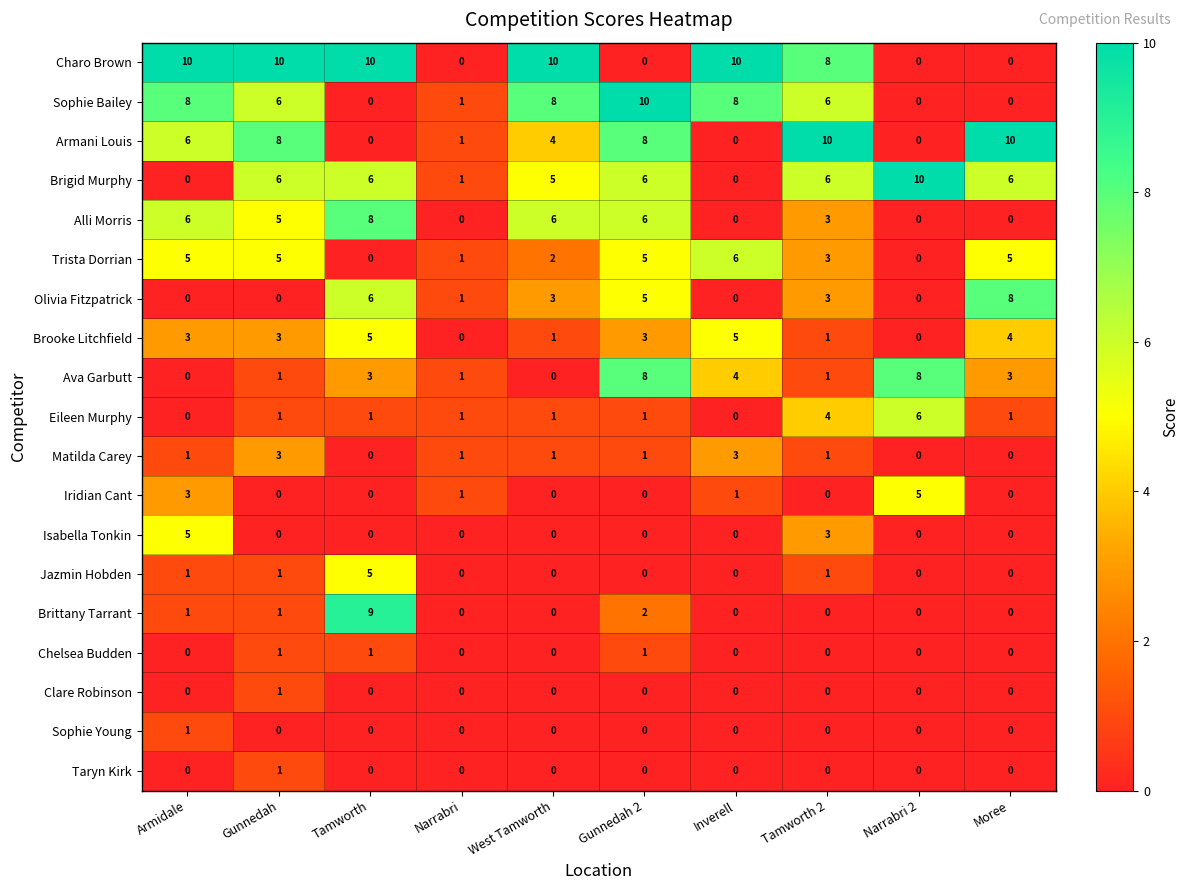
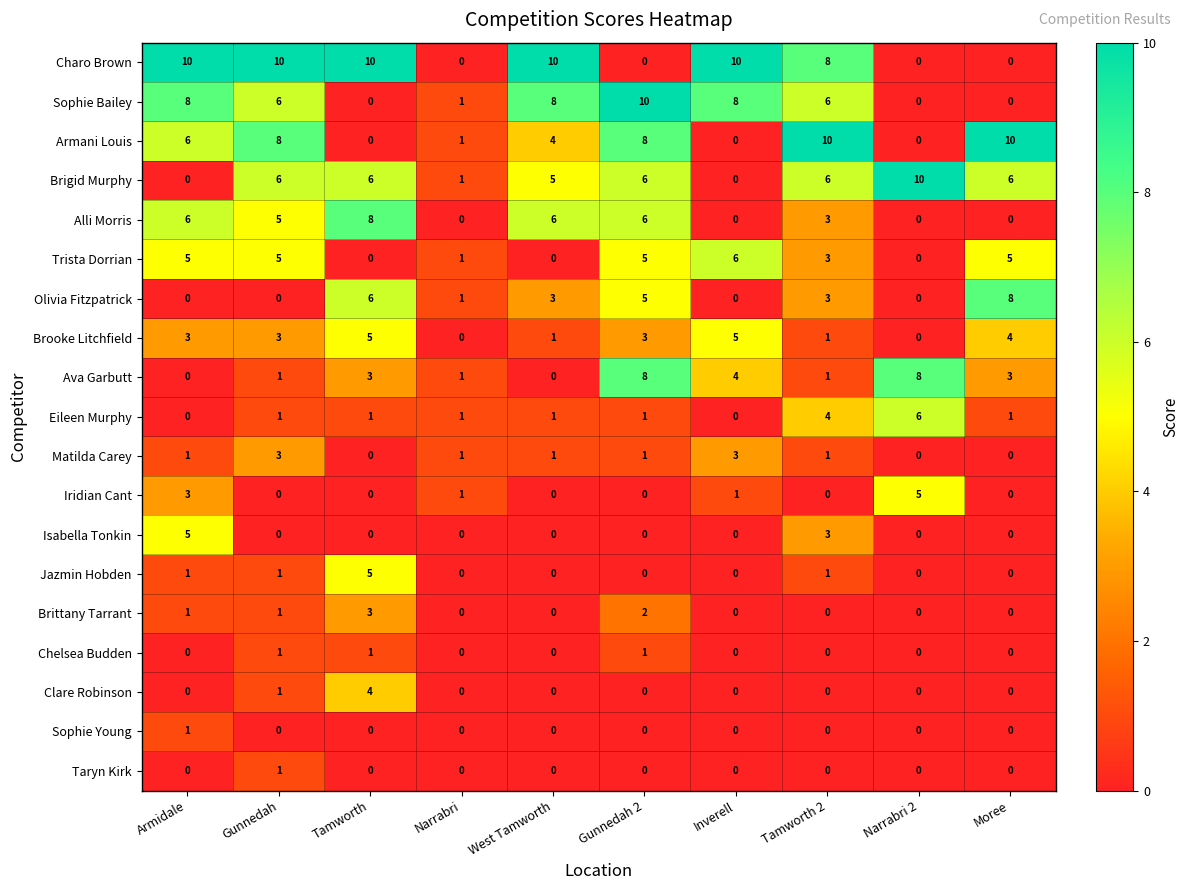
  {
    "Charo Brown": {
      "Armidale": 10,
      "Gunnedah": 10,
      "Tamworth": 10,
      "Narrabri": 0,
      "West Tamworth": 10,
      "Gunnedah 2": 0,
      "Inverell": 10,
      "Tamworth 2": 8,
      "Narrabri 2": 0,
      "Moree": 0
    },
    "Sophie Bailey": {
      "Armidale": 8,
      "Gunnedah": 6,
      "Tamworth": 0,
      "Narrabri": 1,
      "West Tamworth": 8,
      "Gunnedah 2": 10,
      "Inverell": 8,
      "Tamworth 2": 6,
      "Narrabri 2": 0,
      "Moree": 0
    },
    "Armani Louis": {
      "Armidale": 6,
      "Gunnedah": 8,
      "Tamworth": 0,
      "Narrabri": 1,
      "West Tamworth": 4,
      "Gunnedah 2": 8,
      "Inverell": 0,
      "Tamworth 2": 10,
      "Narrabri 2": 0,
      "Moree": 10
    },
    "Brigid Murphy": {
      "Armidale": 0,
      "Gunnedah": 6,
      "Tamworth": 6,
      "Narrabri": 1,
      "West Tamworth": 5,
      "Gunnedah 2": 6,
      "Inverell": 0,
      "Tamworth 2": 6,
      "Narrabri 2": 10,
      "Moree": 6
    },
    "Alli Morris": {
      "Armidale": 6,
      "Gunnedah": 5,
      "Tamworth": 8,
      "Narrabri": 0,
      "West Tamworth": 6,
      "Gunnedah 2": 6,
      "Inverell": 0,
      "Tamworth 2": 3,
      "Narrabri 2": 0,
      "Moree": 0
    },
    "Trista Dorrian": {
      "Armidale": 5,
      "Gunnedah": 5,
      "Tamworth": 0,
      "Narrabri": 1,
-     "West Tamworth": 2,
+     "West Tamworth": 0,
      "Gunnedah 2": 5,
      "Inverell": 6,
      "Tamworth 2": 3,
      "Narrabri 2": 0,
      "Moree": 5
    },
    "Olivia Fitzpatrick": {
      "Armidale": 0,
      "Gunnedah": 0,
      "Tamworth": 6,
      "Narrabri": 1,
      "West Tamworth": 3,
      "Gunnedah 2": 5,
      "Inverell": 0,
      "Tamworth 2": 3,
      "Narrabri 2": 0,
      "Moree": 8
    },
    "Brooke Litchfield": {
      "Armidale": 3,
      "Gunnedah": 3,
      "Tamworth": 5,
      "Narrabri": 0,
      "West Tamworth": 1,
      "Gunnedah 2": 3,
      "Inverell": 5,
      "Tamworth 2": 1,
      "Narrabri 2": 0,
      "Moree": 4
    },
    "Ava Garbutt": {
      "Armidale": 0,
      "Gunnedah": 1,
      "Tamworth": 3,
      "Narrabri": 1,
      "West Tamworth": 0,
      "Gunnedah 2": 8,
      "Inverell": 4,
      "Tamworth 2": 1,
      "Narrabri 2": 8,
      "Moree": 3
    },
    "Eileen Murphy": {
      "Armidale": 0,
      "Gunnedah": 1,
      "Tamworth": 1,
      "Narrabri": 1,
      "West Tamworth": 1,
      "Gunnedah 2": 1,
      "Inverell": 0,
      "Tamworth 2": 4,
      "Narrabri 2": 6,
      "Moree": 1
    },
    "Matilda Carey": {
      "Armidale": 1,
      "Gunnedah": 3,
      "Tamworth": 0,
      "Narrabri": 1,
      "West Tamworth": 1,
      "Gunnedah 2": 1,
      "Inverell": 3,
      "Tamworth 2": 1,
      "Narrabri 2": 0,
      "Moree": 0
    },
    "Iridian Cant": {
      "Armidale": 3,
      "Gunnedah": 0,
      "Tamworth": 0,
      "Narrabri": 1,
      "West Tamworth": 0,
      "Gunnedah 2": 0,
      "Inverell": 1,
      "Tamworth 2": 0,
      "Narrabri 2": 5,
      "Moree": 0
    },
    "Isabella Tonkin": {
      "Armidale": 5,
      "Gunnedah": 0,
      "Tamworth": 0,
      "Narrabri": 0,
      "West Tamworth": 0,
      "Gunnedah 2": 0,
      "Inverell": 0,
      "Tamworth 2": 3,
      "Narrabri 2": 0,
      "Moree": 0
    },
    "Jazmin Hobden": {
      "Armidale": 1,
      "Gunnedah": 1,
      "Tamworth": 5,
      "Narrabri": 0,
      "West Tamworth": 0,
      "Gunnedah 2": 0,
      "Inverell": 0,
      "Tamworth 2": 1,
      "Narrabri 2": 0,
      "Moree": 0
    },
    "Brittany Tarrant": {
      "Armidale": 1,
      "Gunnedah": 1,
-     "Tamworth": 9,
+     "Tamworth": 3,
      "Narrabri": 0,
      "West Tamworth": 0,
      "Gunnedah 2": 2,
      "Inverell": 0,
      "Tamworth 2": 0,
      "Narrabri 2": 0,
      "Moree": 0
    },
    "Chelsea Budden": {
      "Armidale": 0,
      "Gunnedah": 1,
      "Tamworth": 1,
      "Narrabri": 0,
      "West Tamworth": 0,
      "Gunnedah 2": 1,
      "Inverell": 0,
      "Tamworth 2": 0,
      "Narrabri 2": 0,
      "Moree": 0
    },
    "Clare Robinson": {
      "Armidale": 0,
      "Gunnedah": 1,
-     "Tamworth": 0,
+     "Tamworth": 4,
      "Narrabri": 0,
      "West Tamworth": 0,
      "Gunnedah 2": 0,
      "Inverell": 0,
      "Tamworth 2": 0,
      "Narrabri 2": 0,
      "Moree": 0
    },
    "Sophie Young": {
      "Armidale": 1,
      "Gunnedah": 0,
      "Tamworth": 0,
      "Narrabri": 0,
      "West Tamworth": 0,
      "Gunnedah 2": 0,
      "Inverell": 0,
      "Tamworth 2": 0,
      "Narrabri 2": 0,
      "Moree": 0
    },
    "Taryn Kirk": {
      "Armidale": 0,
      "Gunnedah": 1,
      "Tamworth": 0,
      "Narrabri": 0,
      "West Tamworth": 0,
      "Gunnedah 2": 0,
      "Inverell": 0,
      "Tamworth 2": 0,
      "Narrabri 2": 0,
      "Moree": 0
    }
  }
